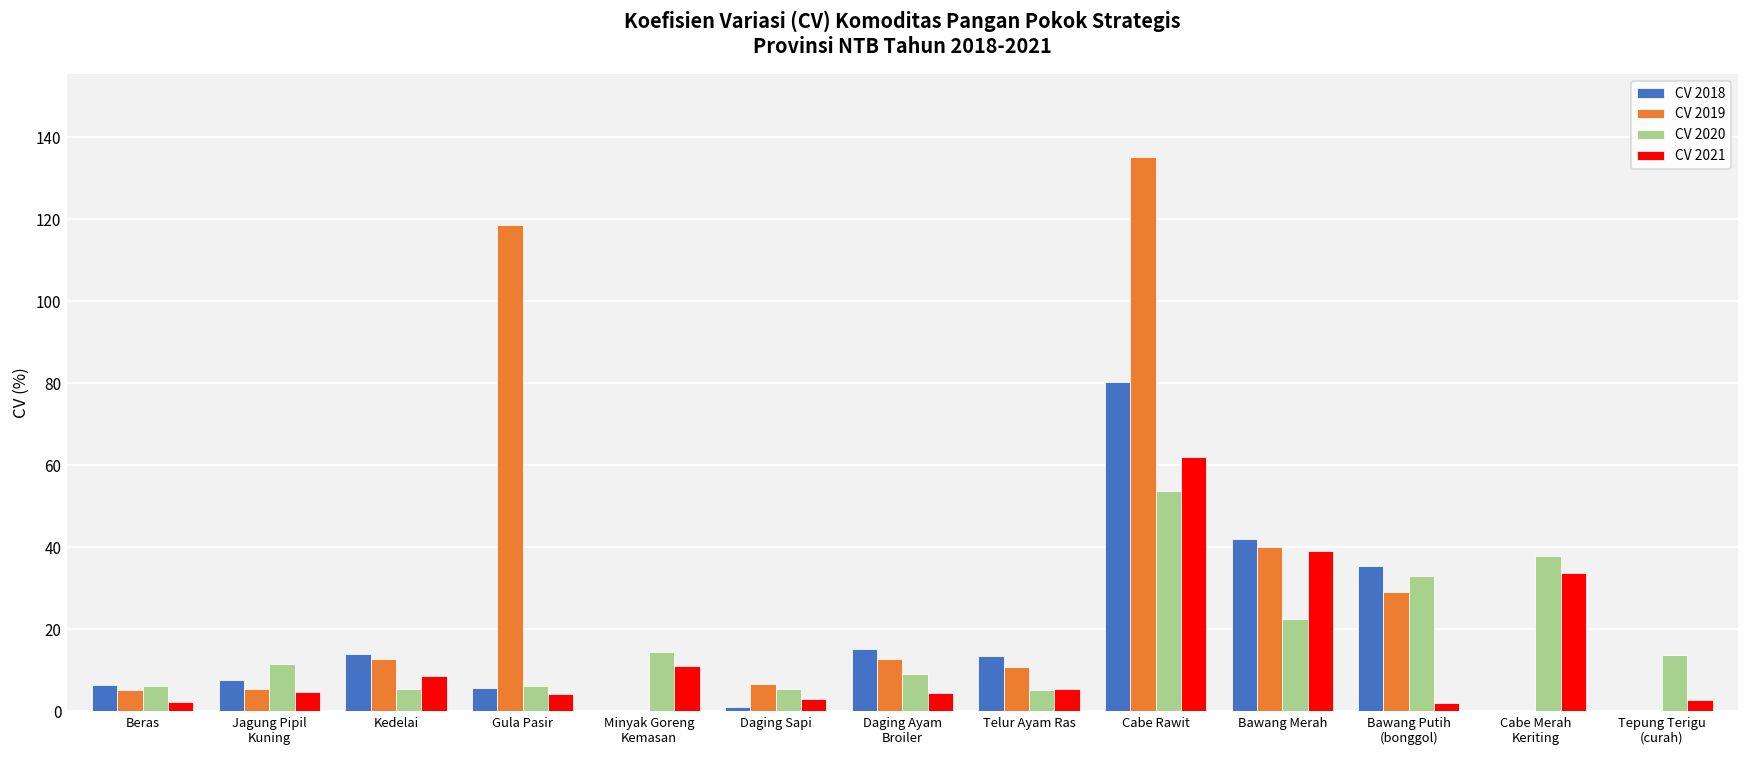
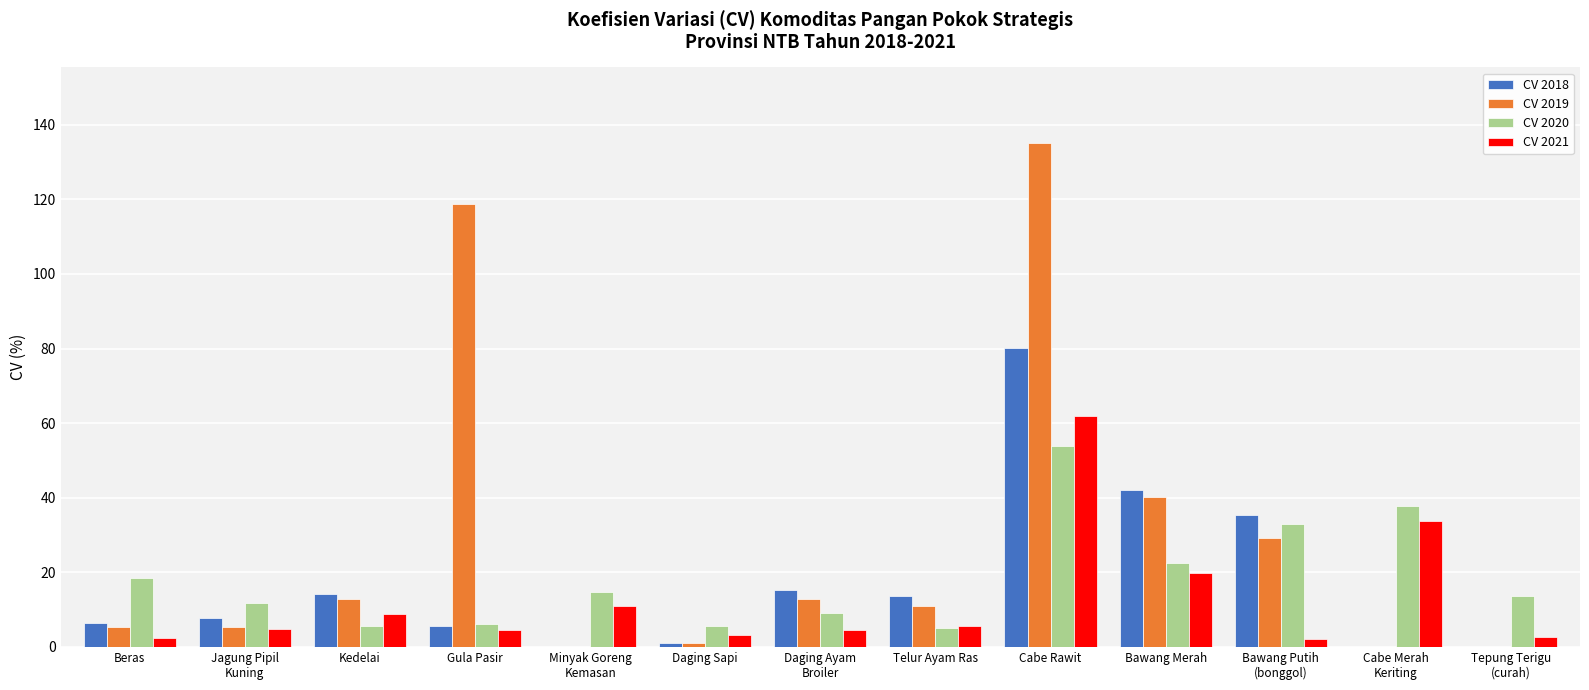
  {
    "CV 2018": {
      "Beras": 6,
      "Jagung Pipil Kuning": 8,
      "Kedelai": 14,
      "Gula Pasir": 6,
      "Minyak Goreng Kemasan": 0,
      "Daging Sapi": 1,
      "Daging Ayam Broiler": 15,
      "Telur Ayam Ras": 14,
      "Cabe Rawit": 80,
      "Bawang Merah": 42,
      "Bawang Putih (bonggol)": 35,
      "Cabe Merah Keriting": 0,
      "Tepung Terigu (curah)": 0
    },
    "CV 2019": {
      "Beras": 5,
      "Jagung Pipil Kuning": 5,
      "Kedelai": 13,
      "Gula Pasir": 119,
      "Minyak Goreng Kemasan": 0,
-     "Daging Sapi": 7,
+     "Daging Sapi": 1,
      "Daging Ayam Broiler": 13,
      "Telur Ayam Ras": 11,
      "Cabe Rawit": 135,
      "Bawang Merah": 40,
      "Bawang Putih (bonggol)": 29,
      "Cabe Merah Keriting": 0,
      "Tepung Terigu (curah)": 0
    },
    "CV 2020": {
-     "Beras": 6,
+     "Beras": 18,
      "Jagung Pipil Kuning": 12,
      "Kedelai": 6,
      "Gula Pasir": 6,
      "Minyak Goreng Kemasan": 15,
      "Daging Sapi": 6,
      "Daging Ayam Broiler": 9,
      "Telur Ayam Ras": 5,
      "Cabe Rawit": 54,
      "Bawang Merah": 23,
      "Bawang Putih (bonggol)": 33,
      "Cabe Merah Keriting": 38,
      "Tepung Terigu (curah)": 14
    },
    "CV 2021": {
      "Beras": 2,
      "Jagung Pipil Kuning": 5,
      "Kedelai": 9,
      "Gula Pasir": 4,
      "Minyak Goreng Kemasan": 11,
      "Daging Sapi": 3,
      "Daging Ayam Broiler": 5,
      "Telur Ayam Ras": 6,
      "Cabe Rawit": 62,
-     "Bawang Merah": 39,
+     "Bawang Merah": 20,
      "Bawang Putih (bonggol)": 2,
      "Cabe Merah Keriting": 34,
      "Tepung Terigu (curah)": 3
    }
  }
